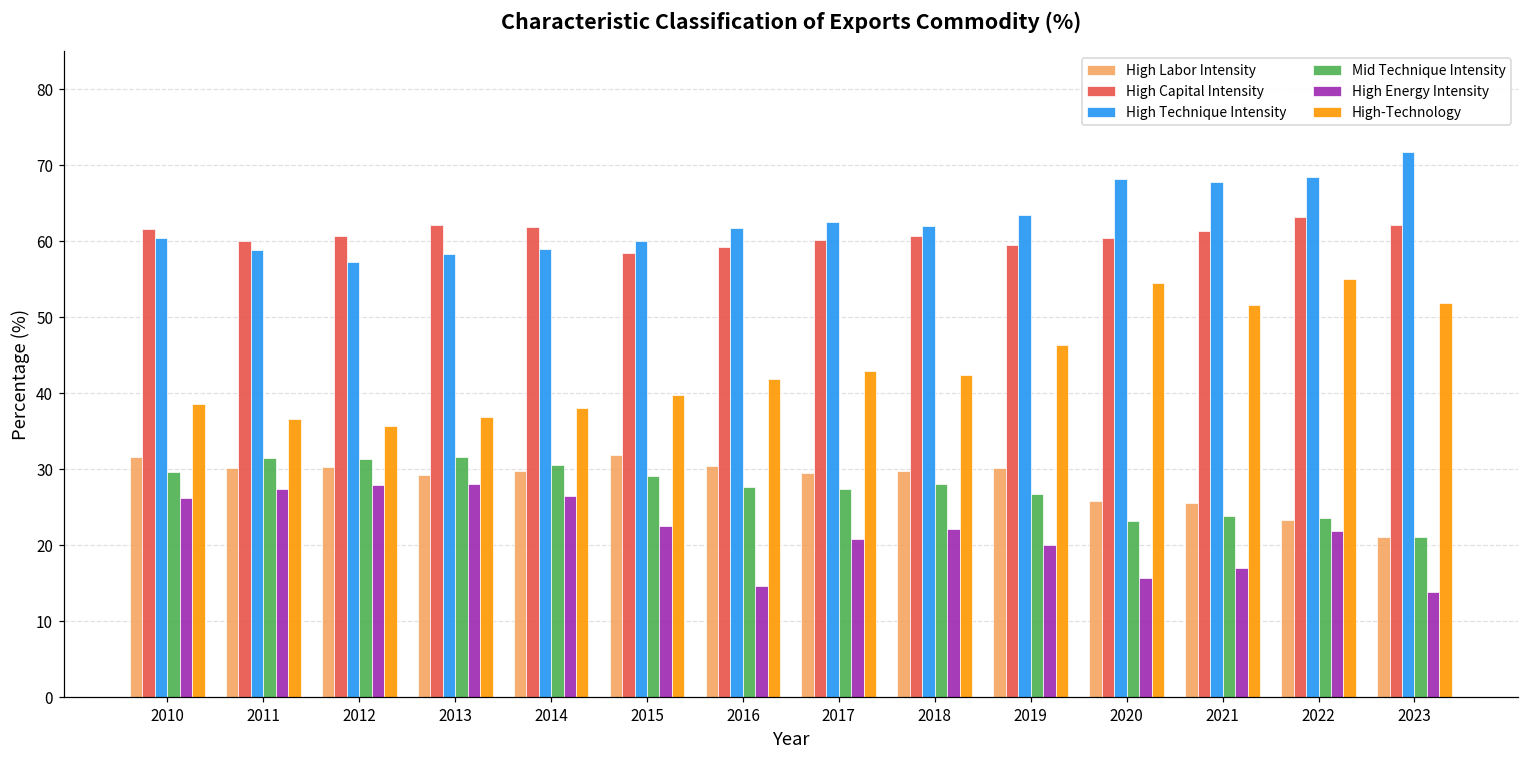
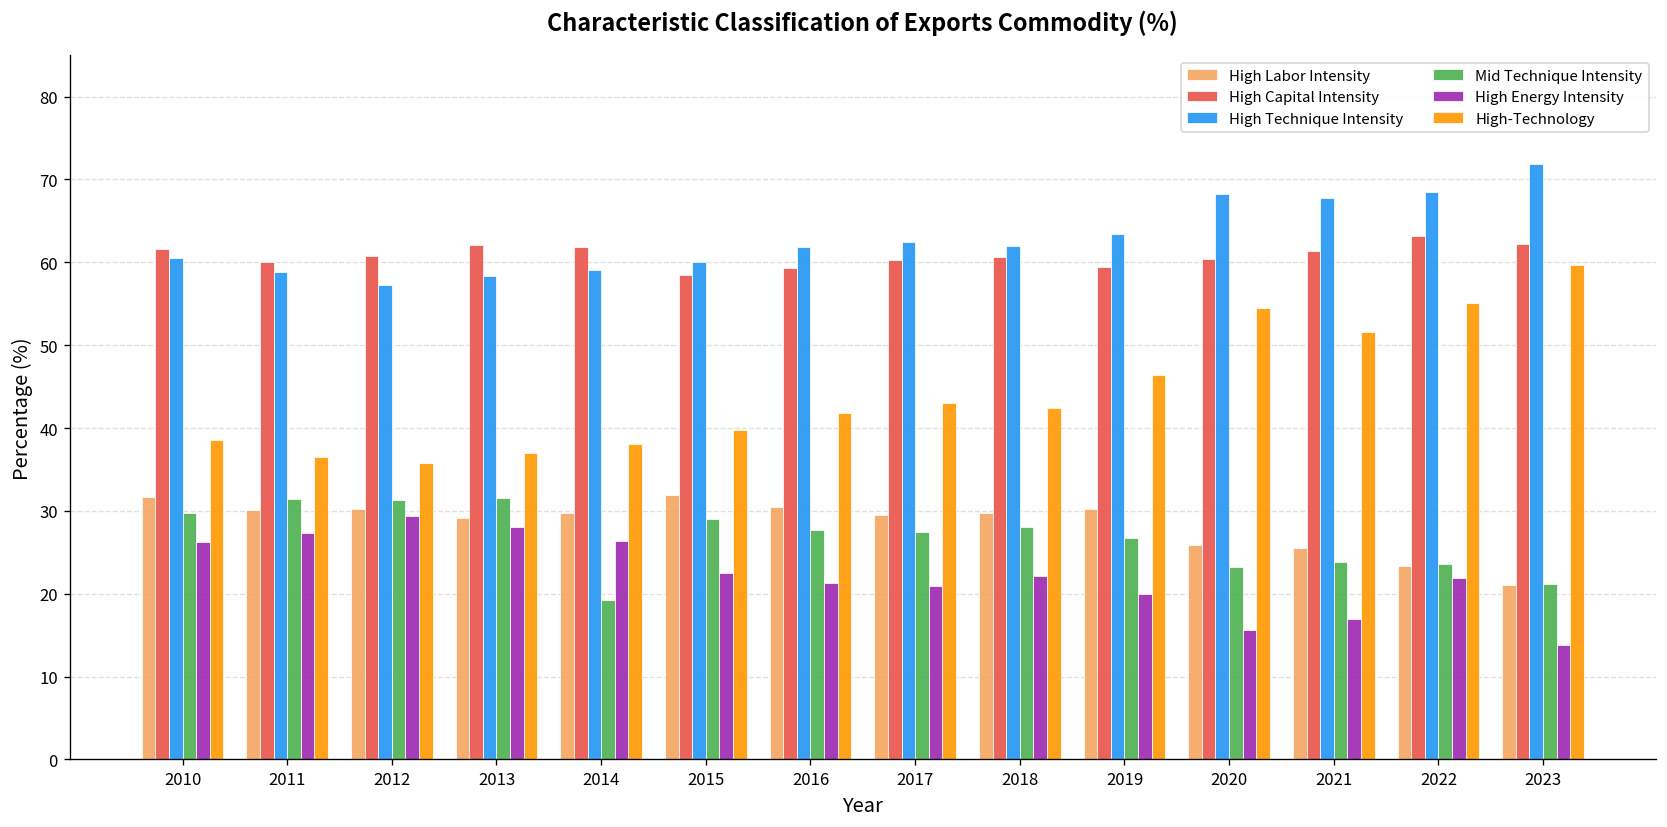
  {
    "High Labor Intensity": {
      "2010": 32,
      "2011": 30,
      "2012": 30,
      "2013": 29,
      "2014": 30,
      "2015": 32,
      "2016": 30,
      "2017": 29,
      "2018": 30,
      "2019": 30,
      "2020": 26,
      "2021": 26,
      "2022": 23,
      "2023": 21
    },
    "High Capital Intensity": {
      "2010": 62,
      "2011": 60,
      "2012": 61,
      "2013": 62,
      "2014": 62,
      "2015": 59,
      "2016": 59,
      "2017": 60,
      "2018": 61,
      "2019": 59,
      "2020": 60,
      "2021": 61,
      "2022": 63,
      "2023": 62
    },
    "High Technique Intensity": {
      "2010": 60,
      "2011": 59,
      "2012": 57,
      "2013": 58,
      "2014": 59,
      "2015": 60,
      "2016": 62,
      "2017": 63,
      "2018": 62,
      "2019": 63,
      "2020": 68,
      "2021": 68,
      "2022": 68,
      "2023": 72
    },
    "Mid Technique Intensity": {
      "2010": 30,
      "2011": 31,
      "2012": 31,
      "2013": 32,
-     "2014": 31,
+     "2014": 19,
      "2015": 29,
      "2016": 28,
      "2017": 27,
      "2018": 28,
      "2019": 27,
      "2020": 23,
      "2021": 24,
      "2022": 24,
      "2023": 21
    },
    "High Energy Intensity": {
      "2010": 26,
      "2011": 27,
-     "2012": 28,
+     "2012": 29,
      "2013": 28,
      "2014": 26,
      "2015": 23,
-     "2016": 15,
+     "2016": 21,
      "2017": 21,
      "2018": 22,
      "2019": 20,
      "2020": 16,
      "2021": 17,
      "2022": 22,
      "2023": 14
    },
    "High-Technology": {
      "2010": 39,
      "2011": 37,
      "2012": 36,
      "2013": 37,
      "2014": 38,
      "2015": 40,
      "2016": 42,
      "2017": 43,
      "2018": 42,
      "2019": 46,
      "2020": 54,
      "2021": 52,
      "2022": 55,
-     "2023": 52
+     "2023": 60
    }
  }
